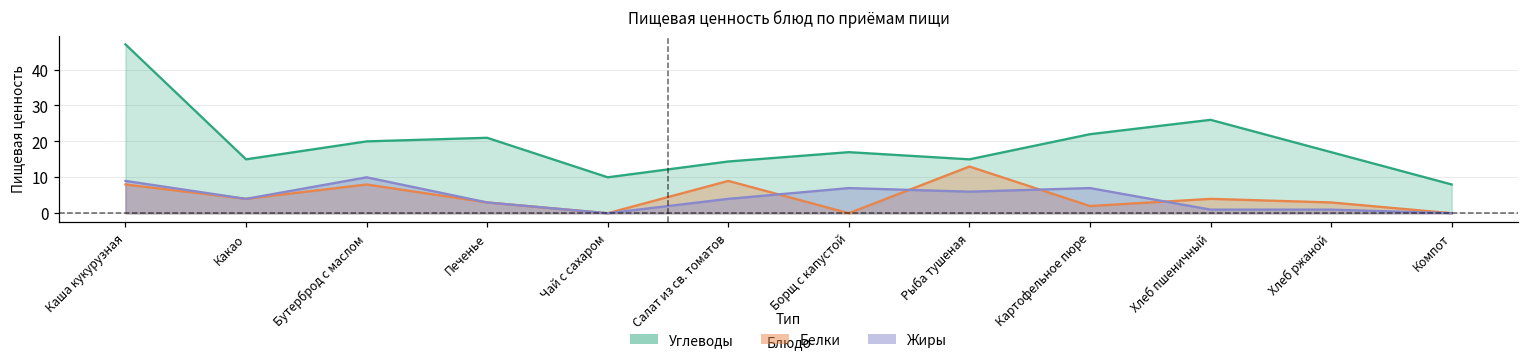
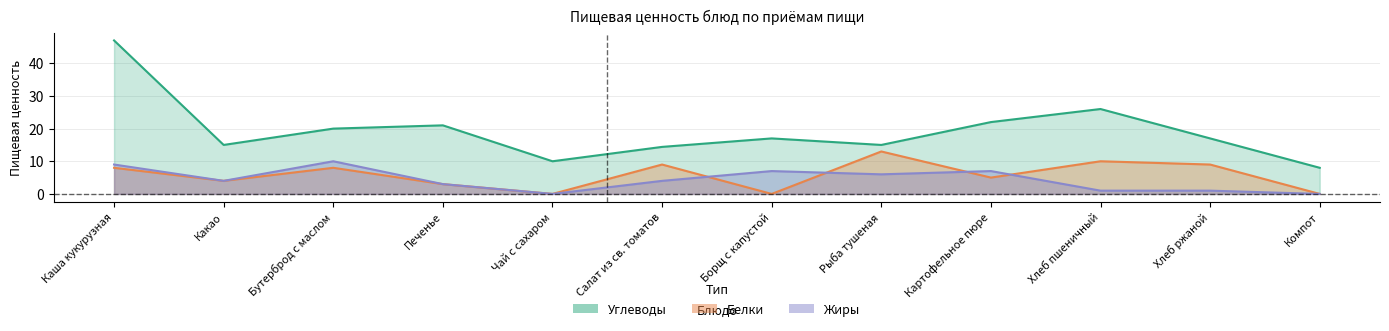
  {
    "Белки": {
      "Каша кукурузная": 8,
      "Бутерброд с маслом": 8,
      "Салат из св. томатов": 9,
      "Борщ с капустой": 0,
      "Рыба тушеная": 13,
-     "Картофельное пюре": 2,
-     "Хлеб пшеничный": 4,
-     "Хлеб ржаной": 3
+     "Картофельное пюре": 5,
+     "Хлеб пшеничный": 10,
+     "Хлеб ржаной": 9
    }
  }
